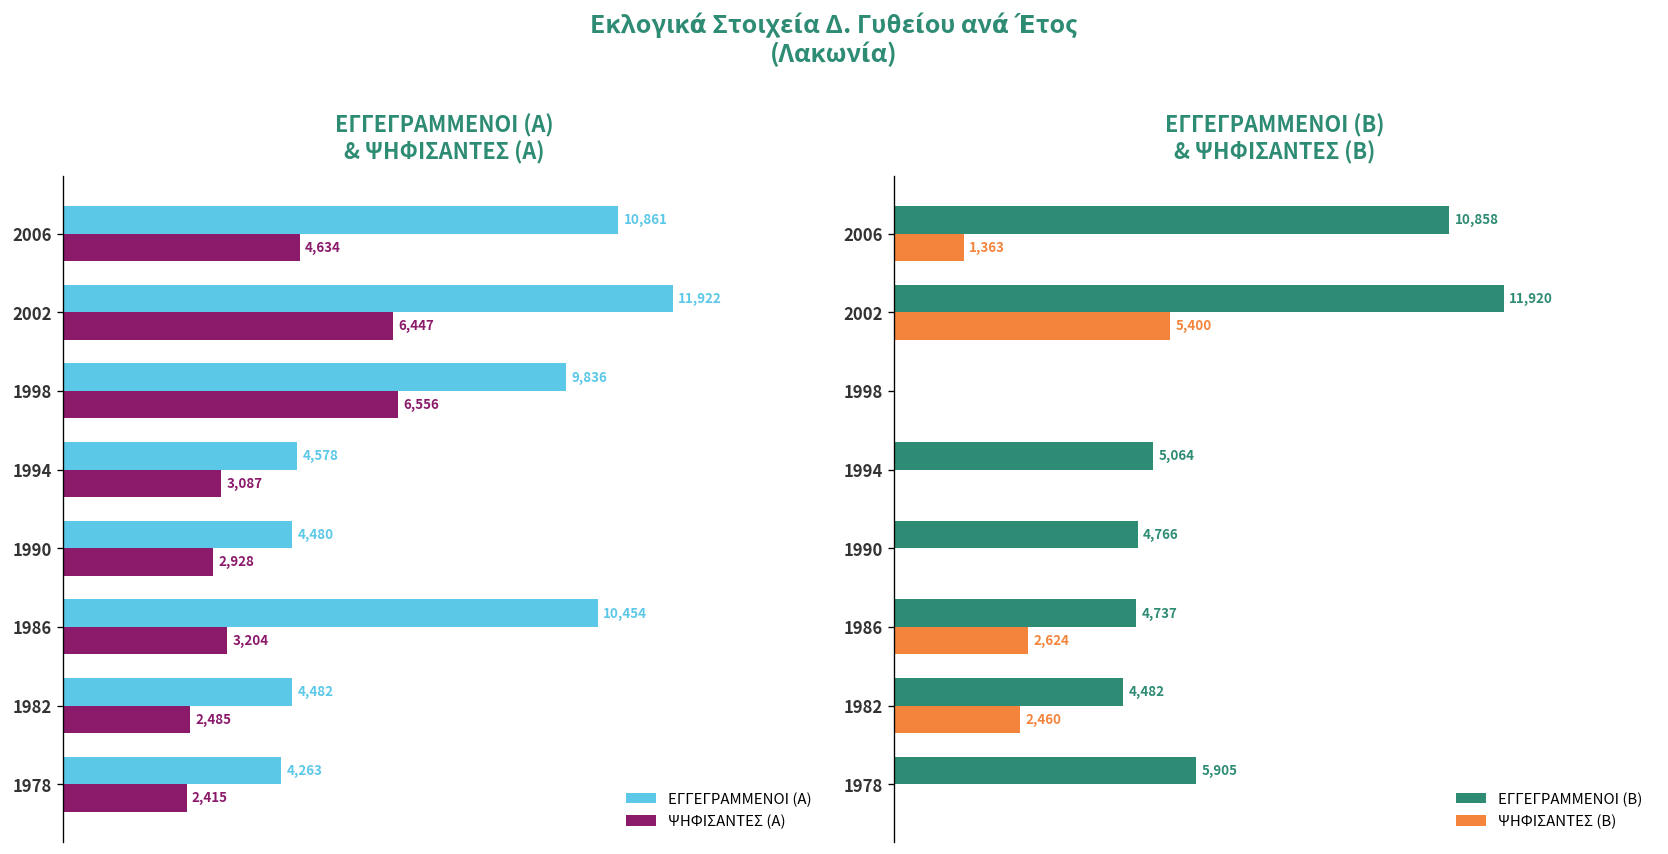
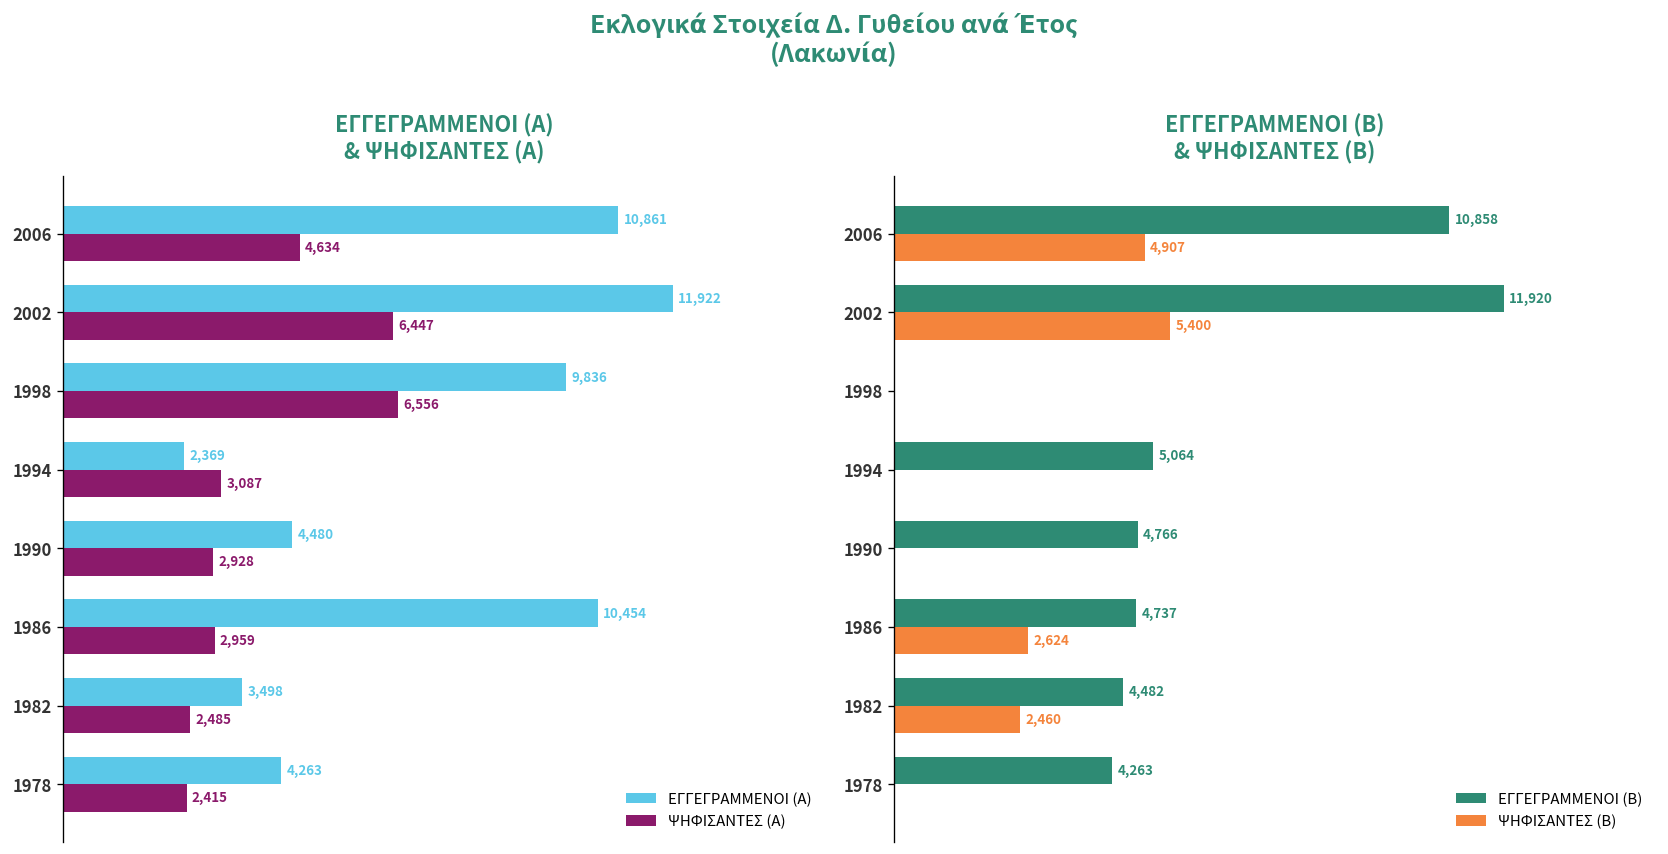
  {
    "ΕΓΓΕΓΡΑΜΜΕΝΟΙ (Α) & ΨΗΦΙΣΑΝΤΕΣ (Α)": {
      "ΕΓΓΕΓΡΑΜΜΕΝΟΙ (Α)": {
        "2006": "10,861",
        "2002": "11,922",
        "1998": "9,836",
-       "1994": "4,578",
+       "1994": "2,369",
        "1990": "4,480",
        "1986": "10,454",
-       "1982": "4,482",
+       "1982": "3,498",
        "1978": "4,263"
      },
      "ΨΗΦΙΣΑΝΤΕΣ (Α)": {
        "2006": "4,634",
        "2002": "6,447",
        "1998": "6,556",
        "1994": "3,087",
        "1990": "2,928",
-       "1986": "3,204",
+       "1986": "2,959",
        "1982": "2,485",
        "1978": "2,415"
      }
    },
    "ΕΓΓΕΓΡΑΜΜΕΝΟΙ (Β) & ΨΗΦΙΣΑΝΤΕΣ (Β)": {
      "ΕΓΓΕΓΡΑΜΜΕΝΟΙ (Β)": {
        "2006": "10,858",
        "2002": "11,920",
        "1994": "5,064",
        "1990": "4,766",
        "1986": "4,737",
        "1982": "4,482",
-       "1978": "5,905"
+       "1978": "4,263"
      },
      "ΨΗΦΙΣΑΝΤΕΣ (Β)": {
-       "2006": "1,363",
+       "2006": "4,907",
        "2002": "5,400",
        "1986": "2,624",
        "1982": "2,460"
      }
    }
  }
